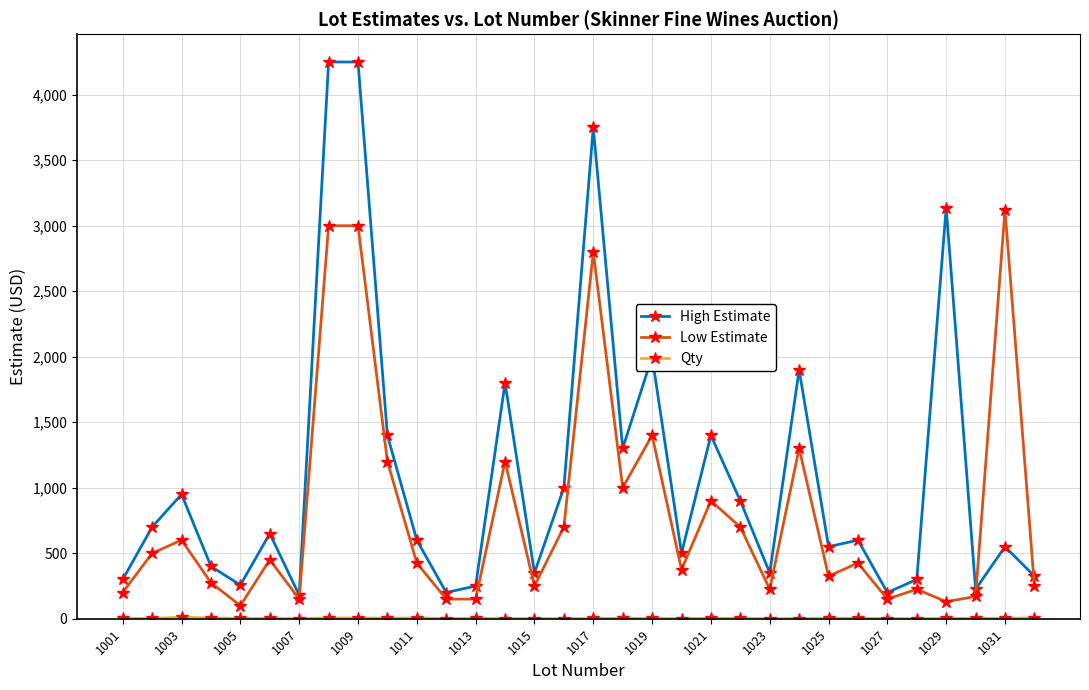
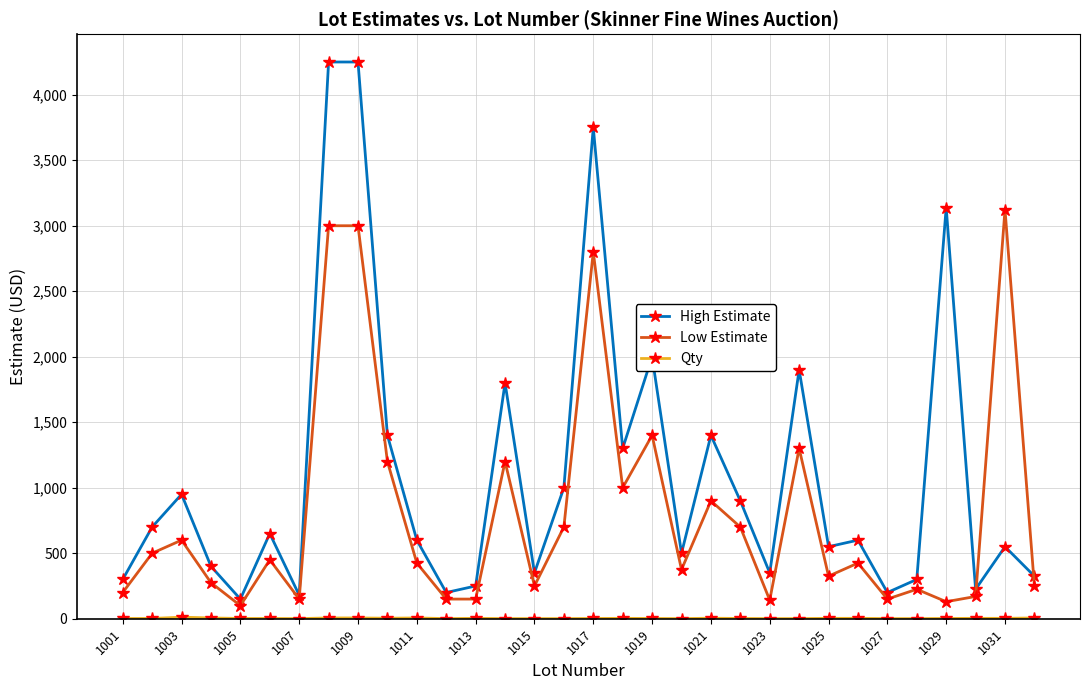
  {
    "High Estimate": {
      "1001": "300",
      "1003": "950",
-     "1005": "260",
+     "1005": "150",
      "1007": "180",
      "1009": "4,250",
      "1011": "600",
      "1013": "250",
      "1015": "350",
      "1017": "3,750",
      "1021": "1,400",
      "1023": "350",
      "1025": "550",
      "1027": "200",
      "1029": "3,140",
      "1031": "550"
    },
    "Low Estimate": {
      "1001": "200",
      "1003": "600",
      "1005": "100",
      "1007": "150",
      "1009": "3,000",
      "1011": "430",
      "1013": "150",
      "1015": "250",
      "1017": "2,800",
      "1019": "1,400",
      "1021": "900",
-     "1023": "230",
+     "1023": "140",
      "1025": "330",
      "1027": "150",
      "1029": "130",
      "1031": "3,120"
    },
    "Qty": {
      "1001": "0",
      "1003": "10",
      "1005": "0",
      "1007": "0",
      "1009": "10",
      "1011": "10",
      "1013": "0",
      "1015": "0",
      "1017": "0",
      "1019": "0",
      "1021": "0",
      "1023": "0",
      "1025": "0",
      "1027": "0",
      "1029": "0",
      "1031": "0"
    }
  }
